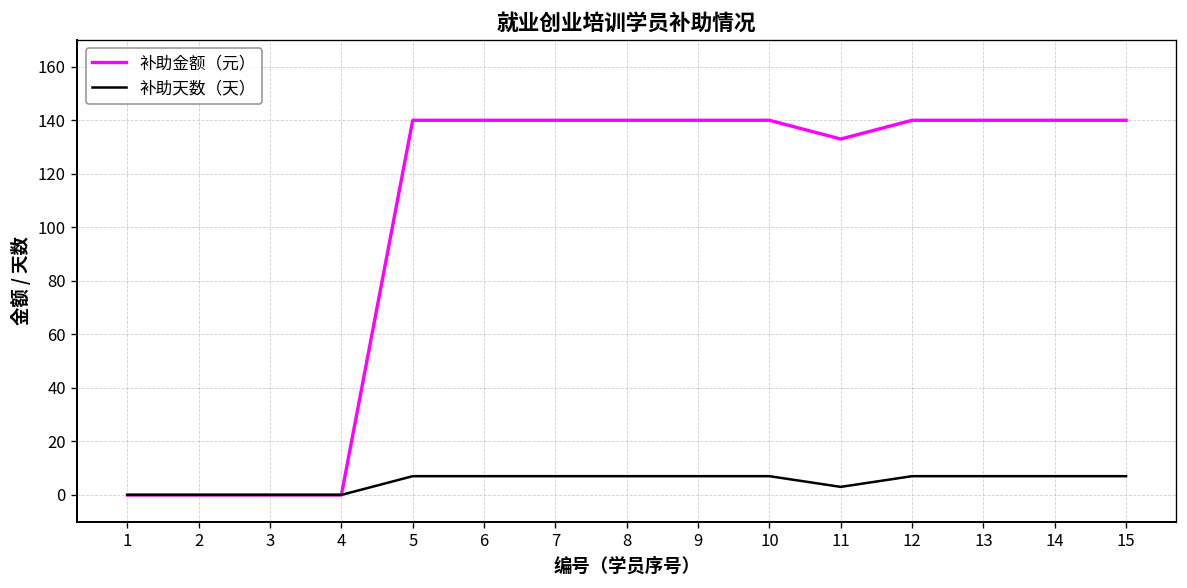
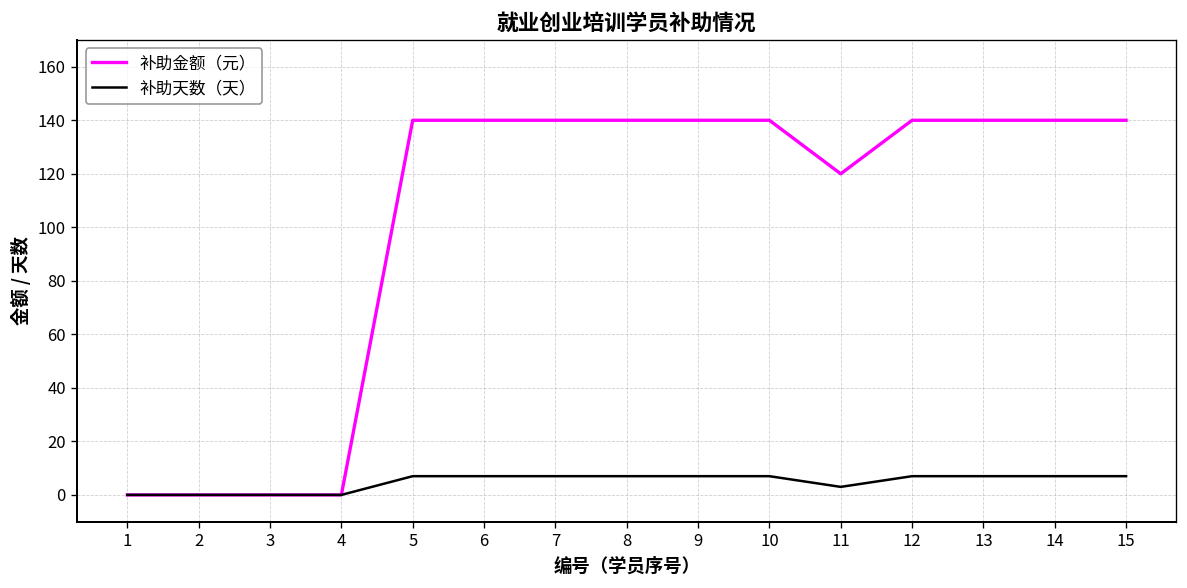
  {
    "补助金额（元）": {
      "5": 140,
      "6": 140,
      "7": 140,
      "8": 140,
      "9": 140,
      "10": 140,
-     "11": 133,
+     "11": 120,
      "12": 140,
      "13": 140,
      "14": 140,
      "15": 140
    },
    "补助天数（天）": {
      "5": 7,
      "6": 7,
      "7": 7,
      "8": 7,
      "9": 7,
      "10": 7,
      "11": 3,
      "12": 7,
      "13": 7,
      "14": 7,
      "15": 7
    }
  }
